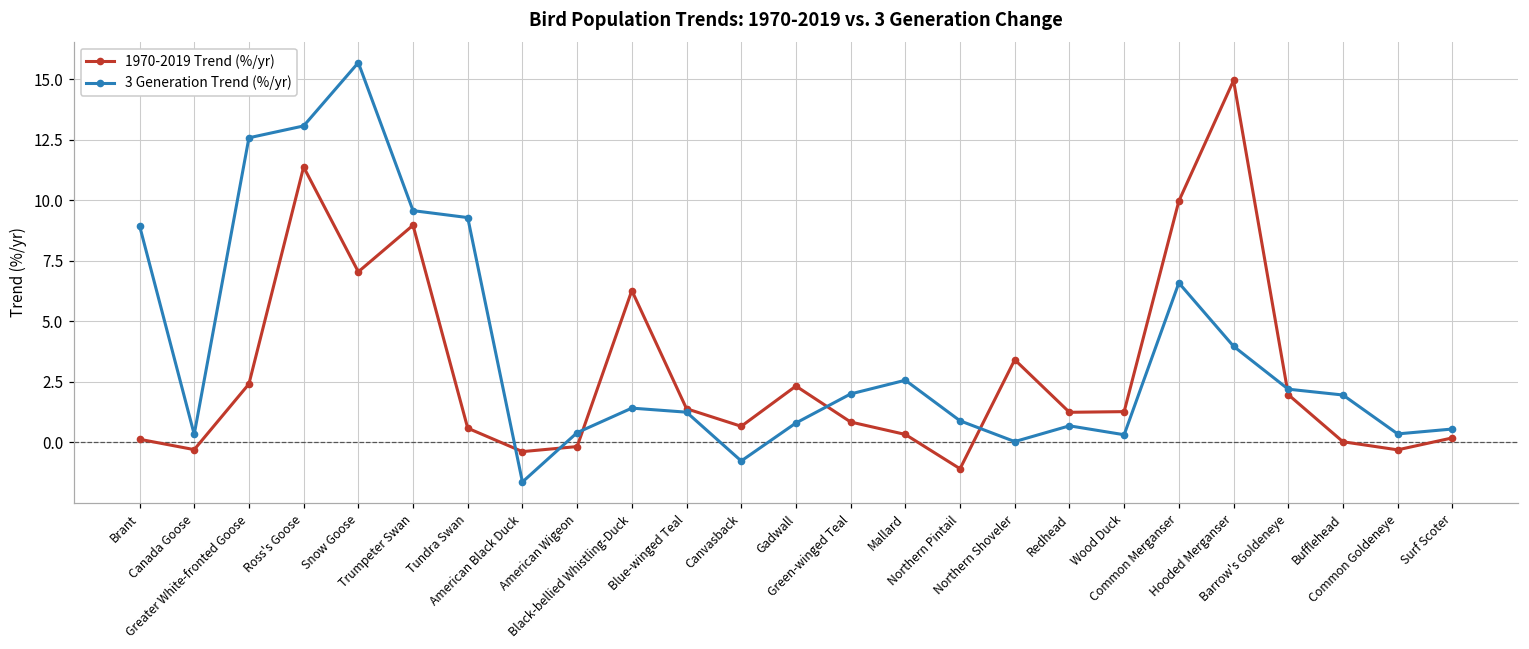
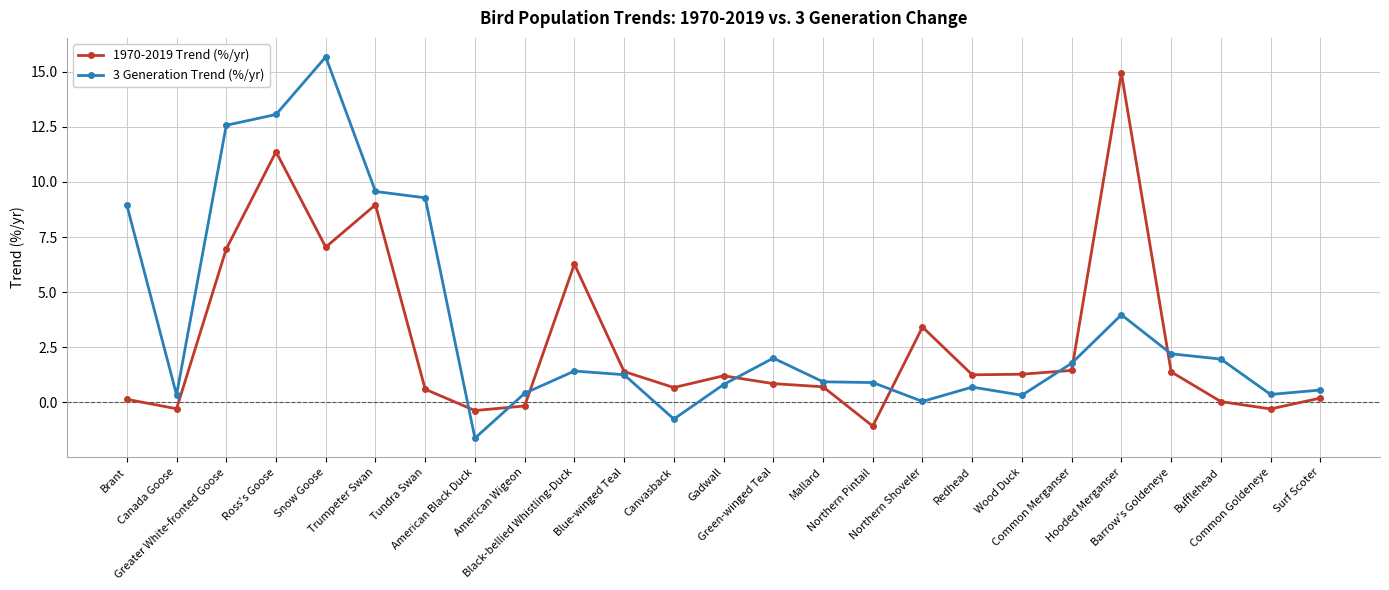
  {
    "1970-2019 Trend (%/yr)": {
      "Brant": 0.1,
      "Canada Goose": -0.3,
-     "Greater White-fronted Goose": 2.4,
+     "Greater White-fronted Goose": 7.0,
      "Ross's Goose": 11.4,
      "Snow Goose": 7.0,
      "Trumpeter Swan": 9.0,
      "Tundra Swan": 0.6,
      "American Black Duck": -0.4,
      "American Wigeon": -0.2,
      "Black-bellied Whistling-Duck": 6.3,
      "Blue-winged Teal": 1.4,
      "Canvasback": 0.7,
-     "Gadwall": 2.3,
+     "Gadwall": 1.2,
      "Green-winged Teal": 0.8,
-     "Mallard": 0.3,
+     "Mallard": 0.7,
      "Northern Pintail": -1.1,
      "Northern Shoveler": 3.4,
      "Redhead": 1.2,
      "Wood Duck": 1.3,
-     "Common Merganser": 10.0,
+     "Common Merganser": 1.4,
      "Hooded Merganser": 14.9,
-     "Barrow's Goldeneye": 2.0,
+     "Barrow's Goldeneye": 1.4,
      "Bufflehead": 0.0,
      "Common Goldeneye": -0.3,
      "Surf Scoter": 0.2
    },
    "3 Generation Trend (%/yr)": {
      "Brant": 9.0,
      "Canada Goose": 0.3,
      "Greater White-fronted Goose": 12.6,
      "Ross's Goose": 13.1,
      "Snow Goose": 15.7,
      "Trumpeter Swan": 9.6,
      "Tundra Swan": 9.3,
      "American Black Duck": -1.6,
      "American Wigeon": 0.4,
      "Black-bellied Whistling-Duck": 1.4,
      "Blue-winged Teal": 1.2,
      "Canvasback": -0.8,
      "Gadwall": 0.8,
      "Green-winged Teal": 2.0,
-     "Mallard": 2.6,
+     "Mallard": 0.9,
      "Northern Pintail": 0.9,
      "Northern Shoveler": 0.0,
      "Redhead": 0.7,
      "Wood Duck": 0.3,
-     "Common Merganser": 6.6,
+     "Common Merganser": 1.8,
      "Hooded Merganser": 4.0,
      "Barrow's Goldeneye": 2.2,
      "Bufflehead": 2.0,
      "Common Goldeneye": 0.4,
      "Surf Scoter": 0.6
    }
  }
